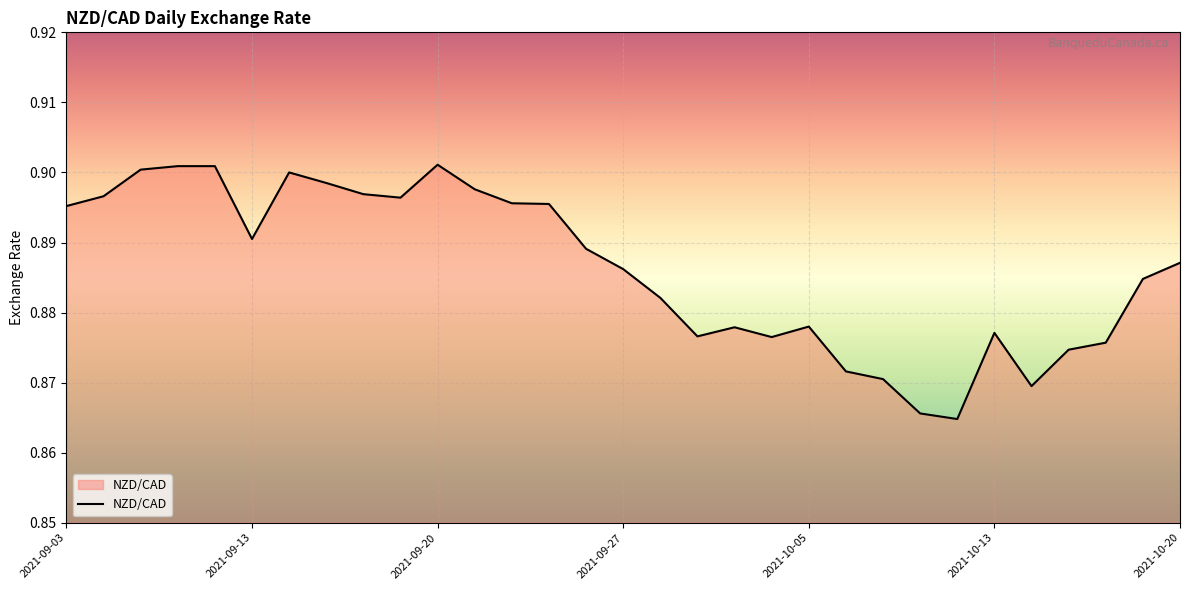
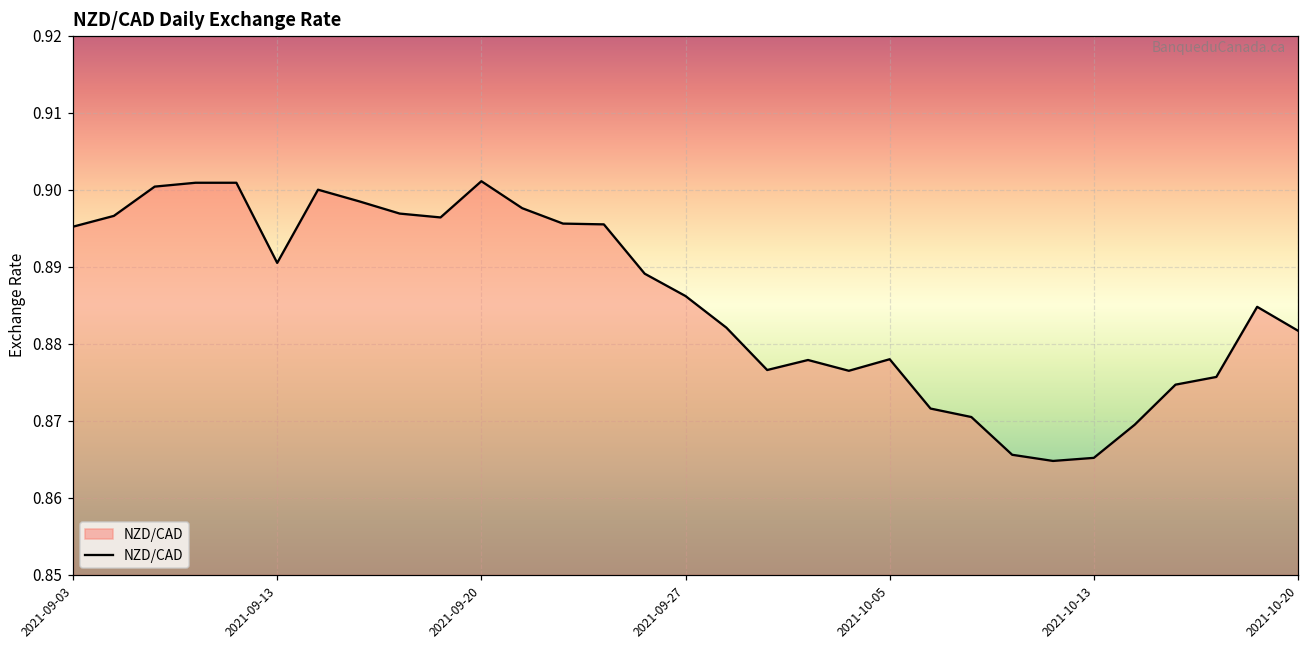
  {
    "2021-09-03": 0.895,
    "2021-09-13": 0.891,
    "2021-09-20": 0.901,
    "2021-09-27": 0.886,
    "2021-10-05": 0.878,
-   "2021-10-13": 0.877,
-   "2021-10-20": 0.887
+   "2021-10-13": 0.865,
+   "2021-10-20": 0.882
  }
